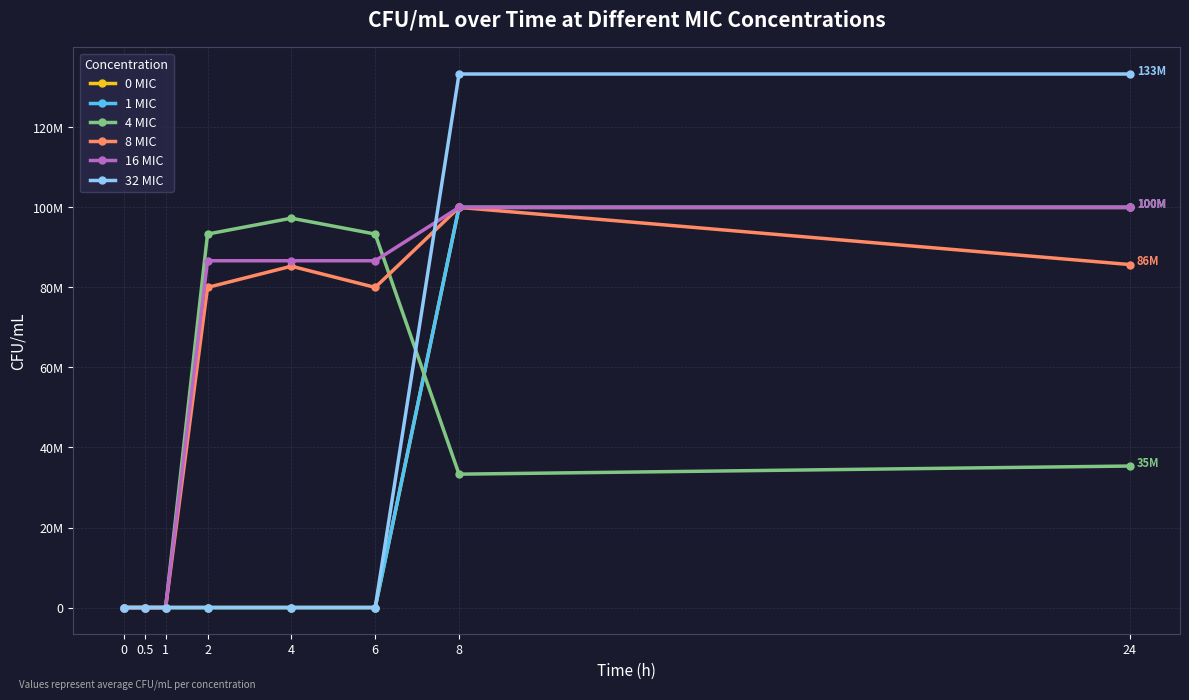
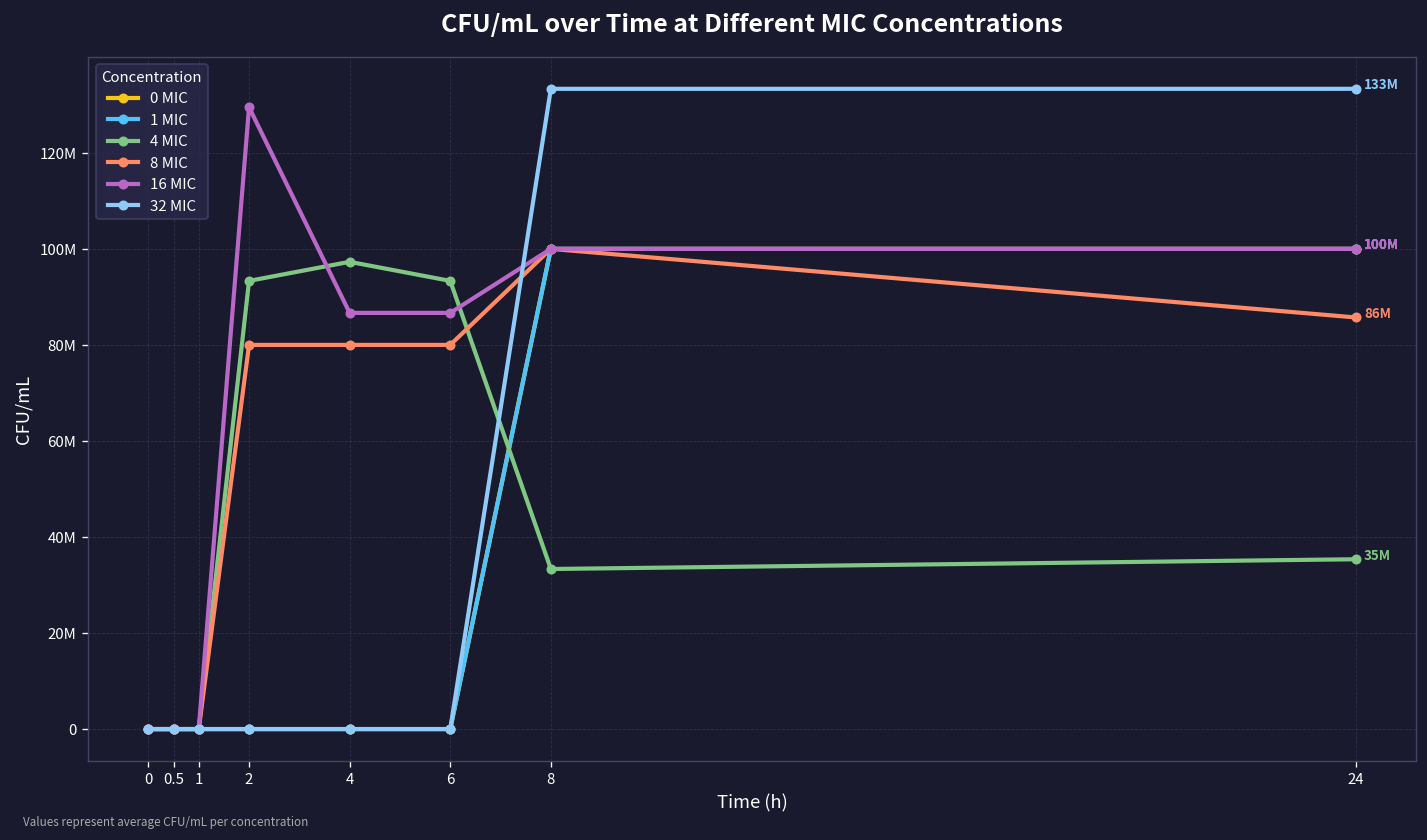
  {
    "4 MIC": {
      "24": "35M"
    },
    "8 MIC": {
      "2": "80000000",
-     "4": "85000000",
+     "4": "80000000",
      "6": "80000000"
    },
    "16 MIC": {
-     "2": "87000000",
+     "2": "130000000",
      "4": "87000000",
      "6": "87000000"
    },
    "32 MIC": {
      "24": "133M"
    }
  }
